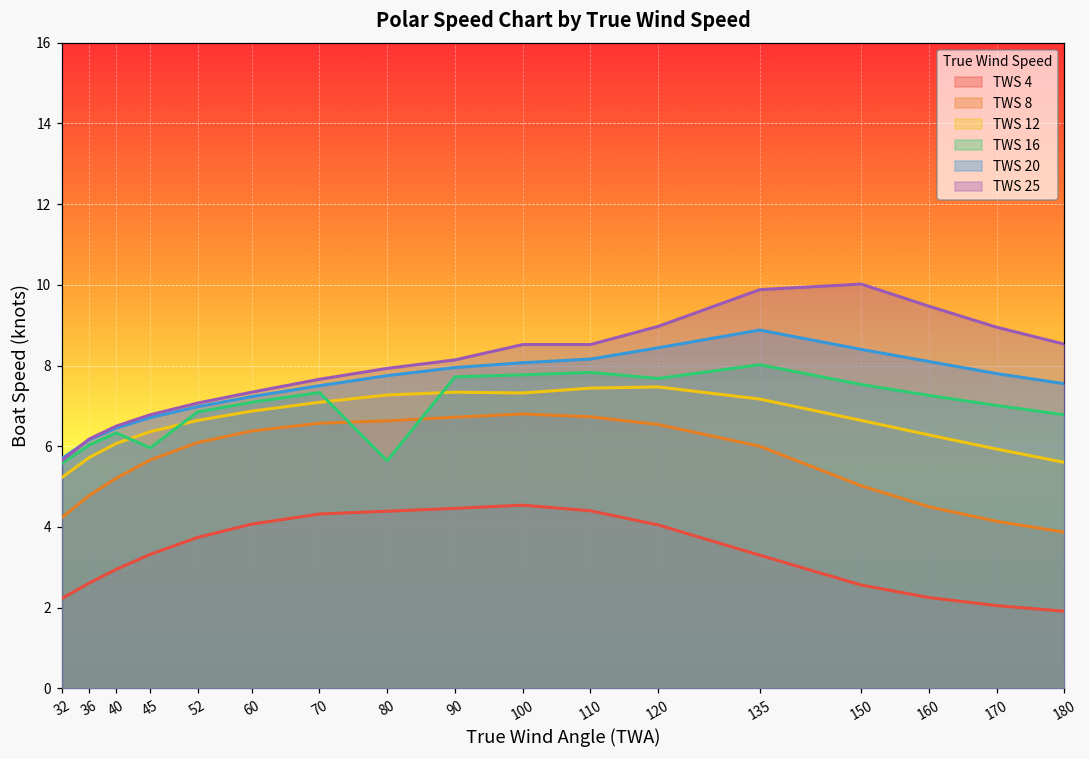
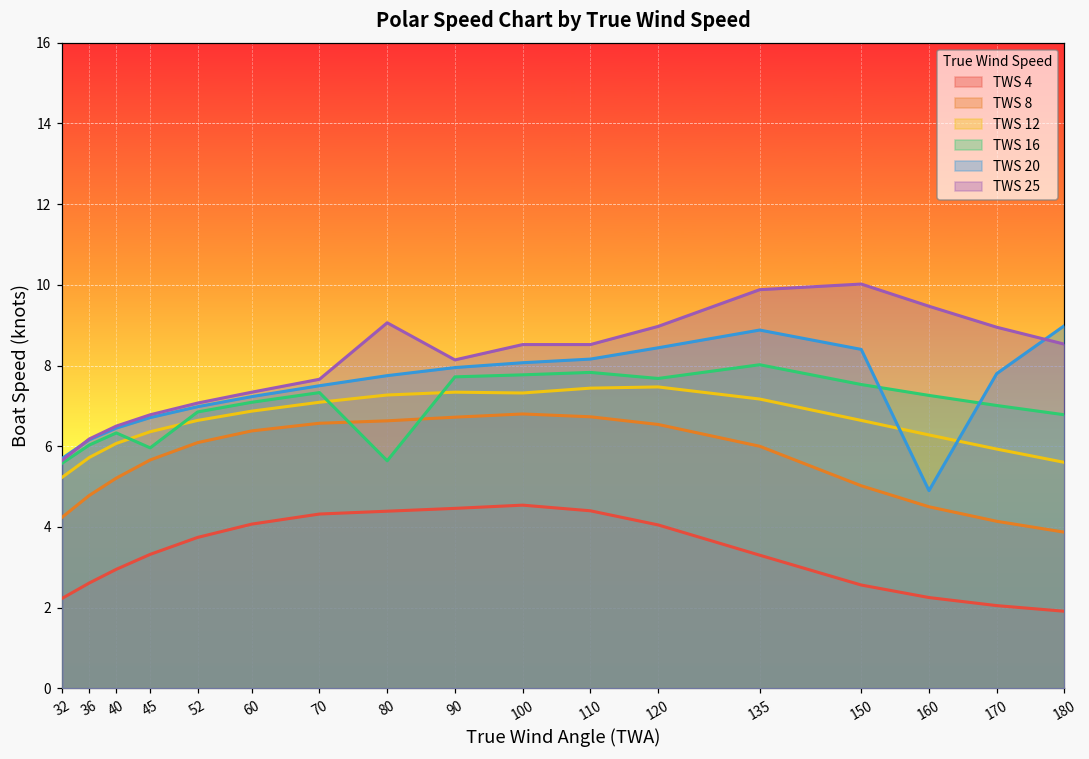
  {
    "TWS 16": {
      "32": 5.6,
      "36": 6.0,
      "40": 6.3,
      "45": 6.0,
      "52": 6.9,
      "60": 7.1,
      "70": 7.3,
      "80": 5.6,
      "90": 7.7,
      "100": 7.8,
      "110": 7.8,
      "120": 7.7,
      "135": 8.0,
      "150": 7.5,
      "160": 7.3,
      "170": 7.0,
      "180": 6.8
    },
    "TWS 20": {
      "52": 7.0,
      "60": 7.2,
      "70": 7.5,
      "80": 7.8,
      "90": 8.0,
      "100": 8.1,
      "110": 8.2,
      "120": 8.4,
      "135": 8.9,
      "150": 8.4,
-     "160": 8.1,
+     "160": 4.9,
      "170": 7.8,
-     "180": 7.6
+     "180": 9.0
    },
    "TWS 25": {
      "52": 7.1,
      "60": 7.3,
      "70": 7.7,
-     "80": 7.9,
+     "80": 9.1,
      "90": 8.1,
      "100": 8.5,
      "110": 8.5,
      "120": 9.0,
      "135": 9.9,
      "150": 10.0,
      "160": 9.5,
      "170": 9.0,
      "180": 8.5
    }
  }
